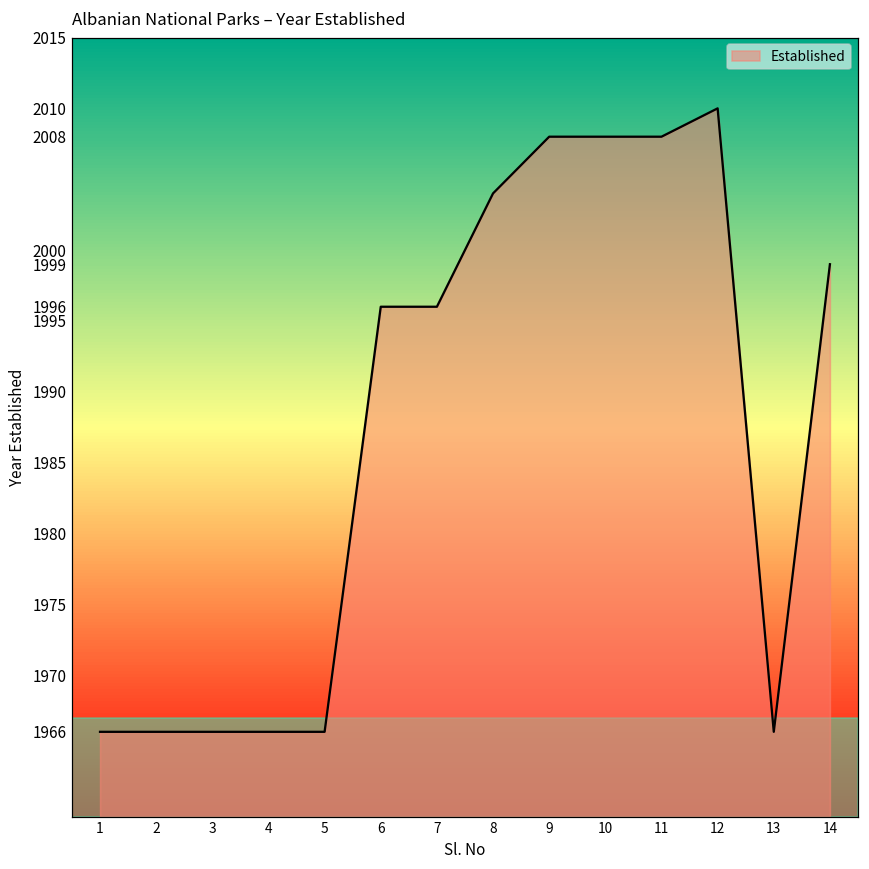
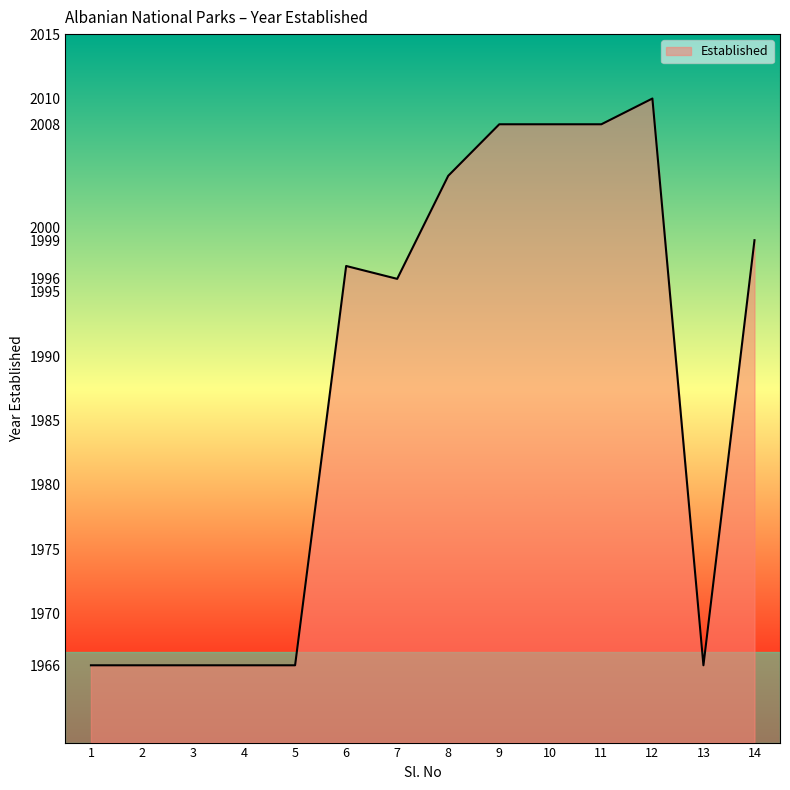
  {
-   "6": 1996,
+   "6": 1997,
    "7": 1996,
    "8": 2004,
    "9": 2008,
    "10": 2008,
    "11": 2008,
    "12": 2010,
    "14": 1999
  }
